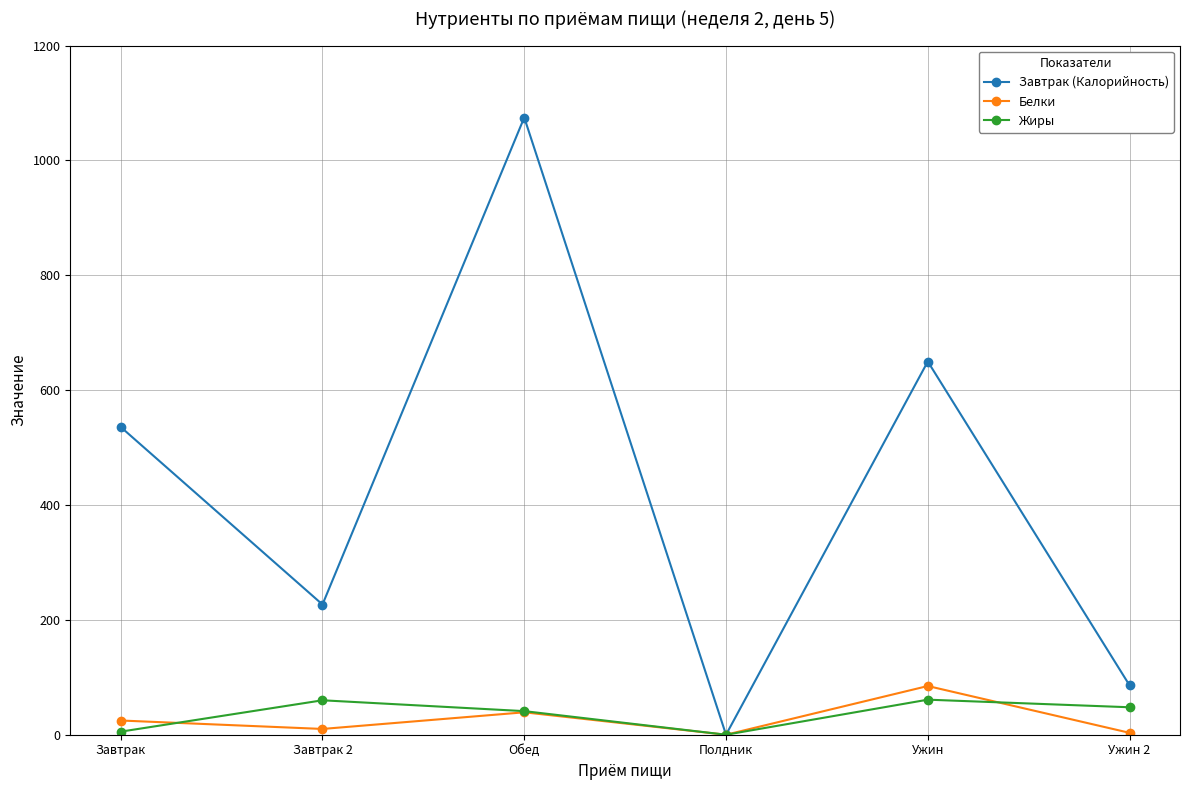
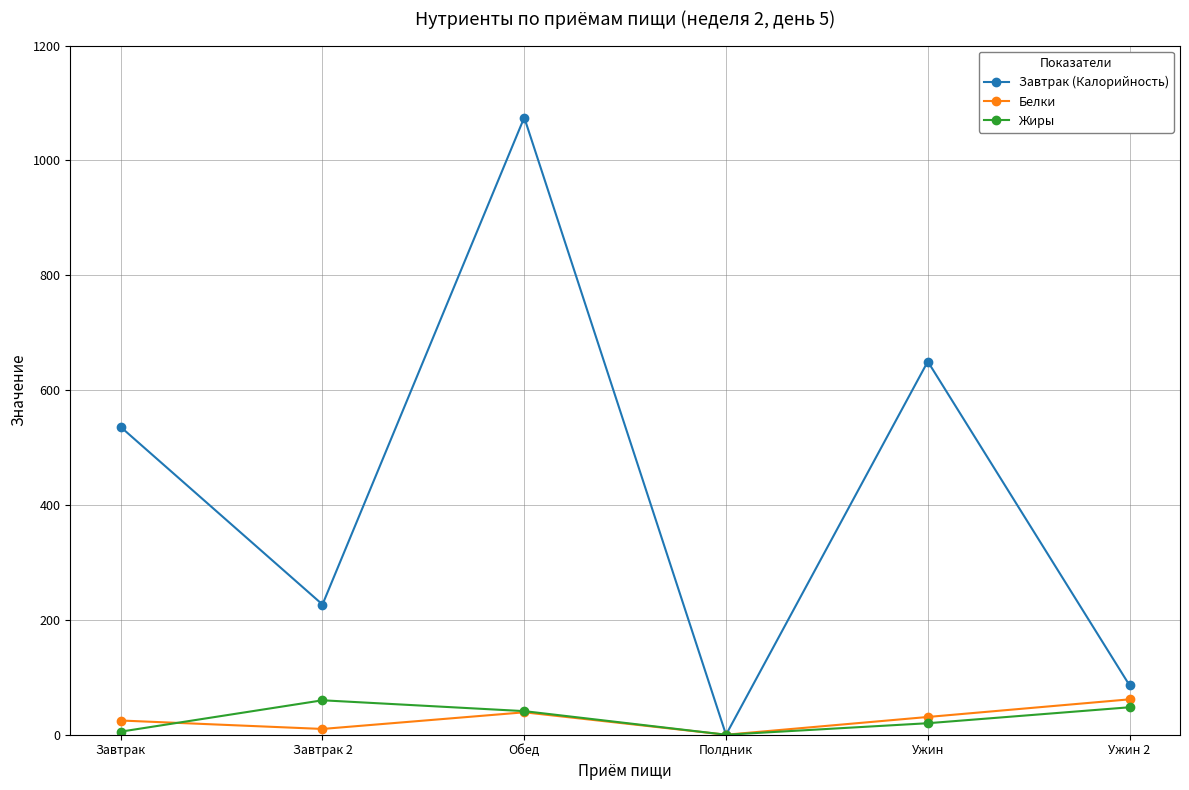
  {
    "Завтрак (Калорийность)": {
      "Завтрак": 540,
      "Завтрак 2": 230,
      "Обед": 1070,
      "Ужин": 650,
      "Ужин 2": 90
    },
    "Белки": {
      "Завтрак": 20,
      "Завтрак 2": 10,
-     "Ужин": 80,
-     "Ужин 2": 0
+     "Ужин": 30,
+     "Ужин 2": 60
    },
    "Жиры": {
      "Завтрак": 10,
      "Завтрак 2": 60,
-     "Ужин": 60,
+     "Ужин": 20,
      "Ужин 2": 50
    }
  }
